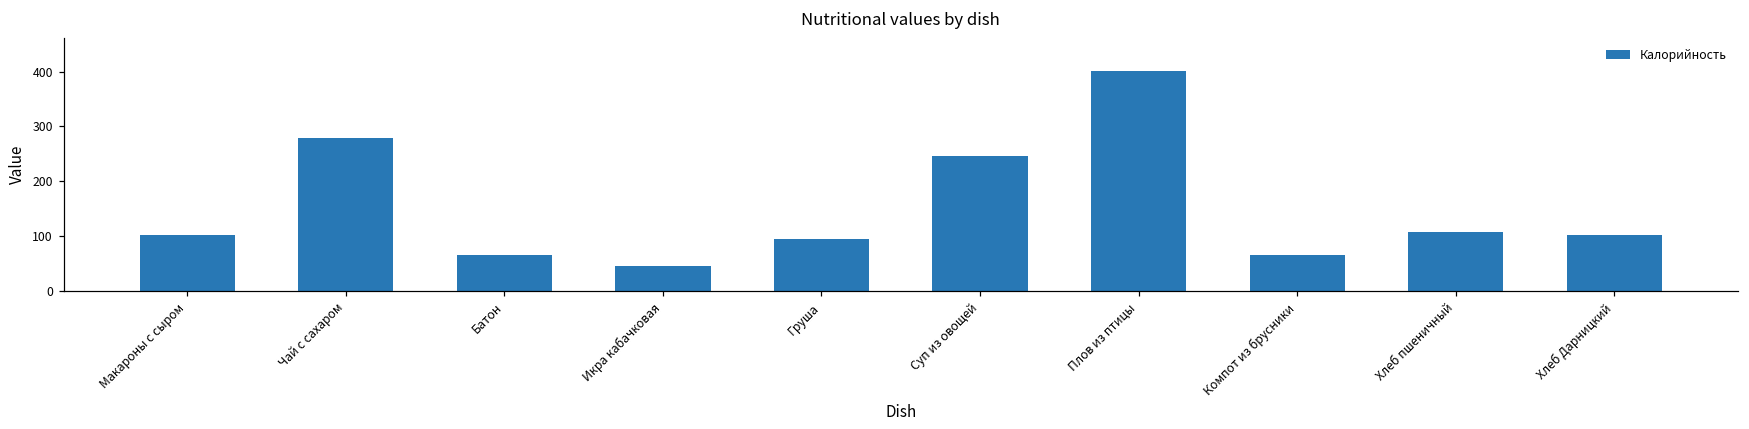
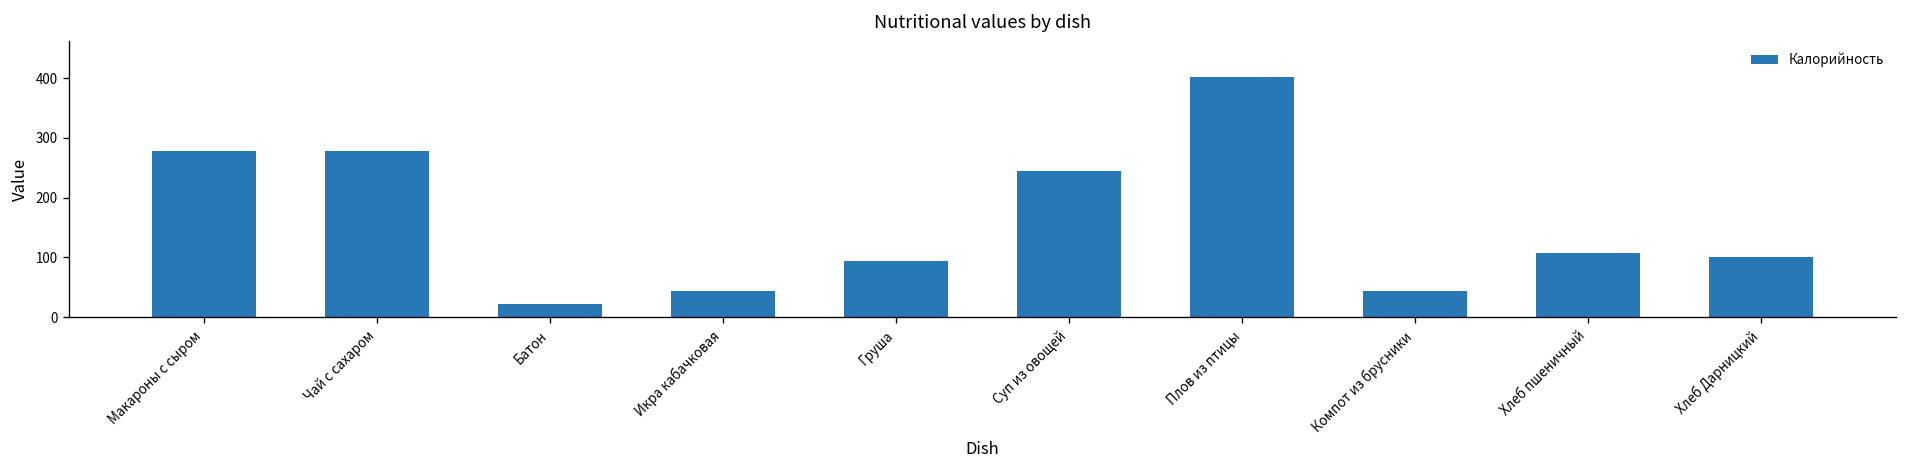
  {
-   "Макароны с сыром": 100,
+   "Макароны с сыром": 280,
    "Чай с сахаром": 280,
-   "Батон": 70,
+   "Батон": 20,
    "Икра кабачковая": 40,
    "Груша": 90,
    "Суп из овощей": 250,
    "Плов из птицы": 400,
-   "Компот из брусники": 70,
+   "Компот из брусники": 40,
    "Хлеб пшеничный": 110,
    "Хлеб Дарницкий": 100
  }
